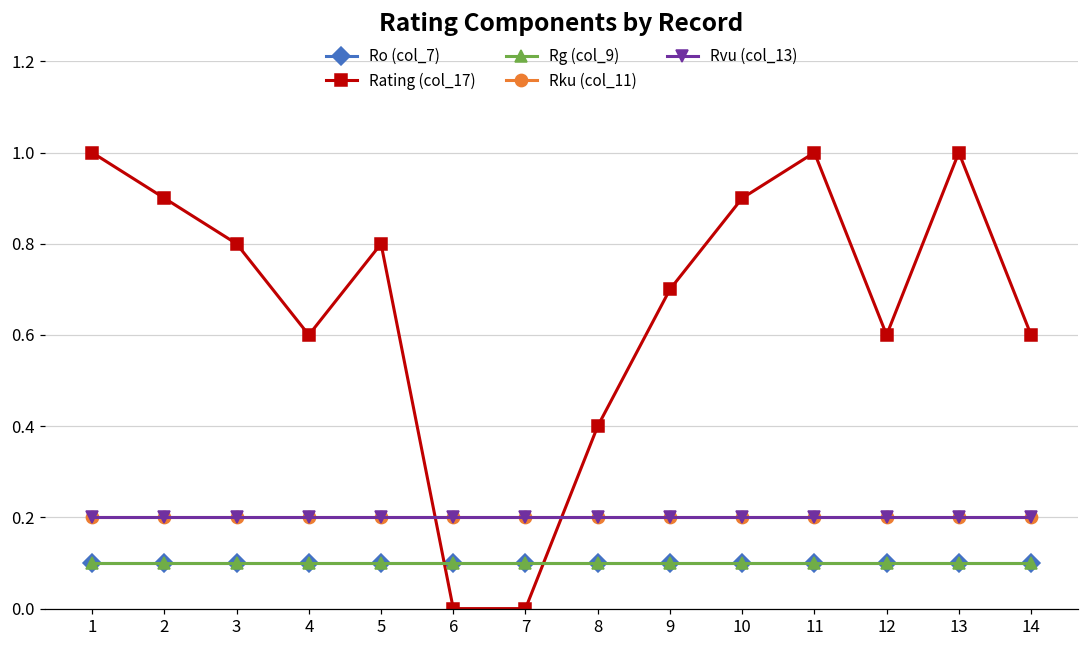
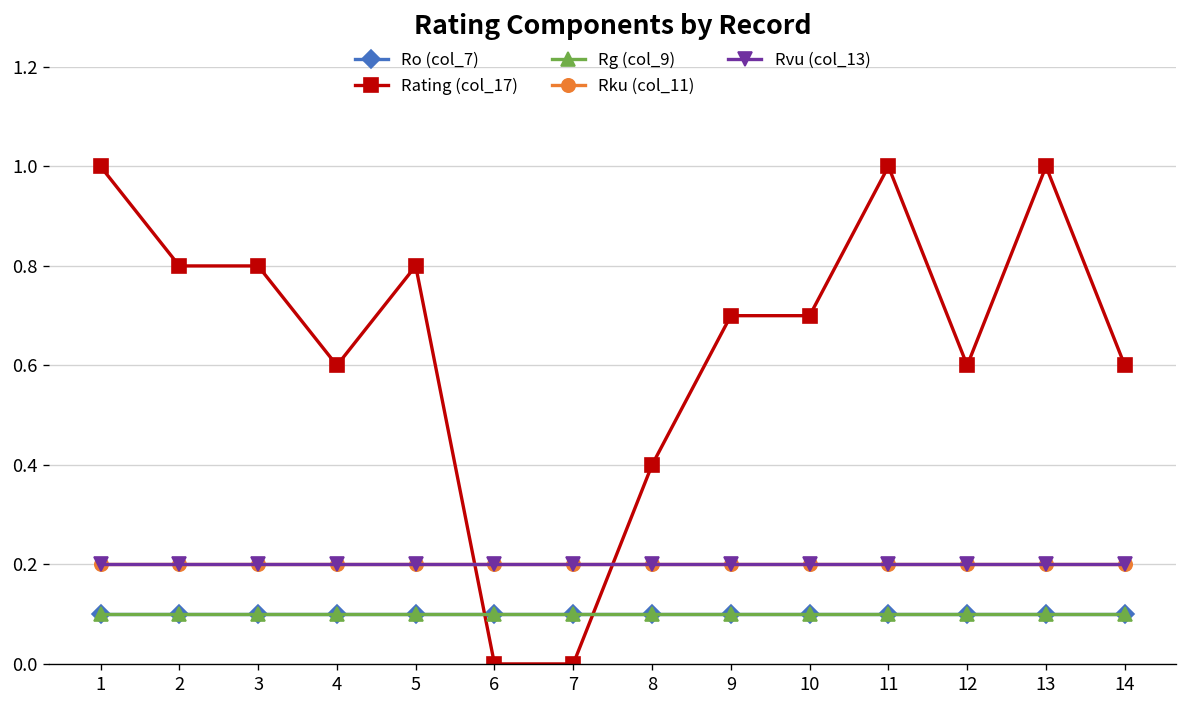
  {
    "Rg (col_9)": {
      "1": 0.1,
      "2": 0.1,
      "3": 0.1,
      "4": 0.1,
      "5": 0.1,
      "6": 0.1,
      "7": 0.1,
      "8": 0.1,
      "9": 0.1,
      "10": 0.1,
      "11": 0.1,
      "12": 0.1,
      "13": 0.1,
      "14": 0.1
    },
    "Rating (col_17)": {
      "1": 1.0,
-     "2": 0.9,
+     "2": 0.8,
      "3": 0.8,
      "4": 0.6,
      "5": 0.8,
      "6": 0.0,
      "7": 0.0,
      "8": 0.4,
      "9": 0.7,
-     "10": 0.9,
+     "10": 0.7,
      "11": 1.0,
      "12": 0.6,
      "13": 1.0,
      "14": 0.6
    },
    "Rvu (col_13)": {
      "1": 0.2,
      "2": 0.2,
      "3": 0.2,
      "4": 0.2,
      "5": 0.2,
      "6": 0.2,
      "7": 0.2,
      "8": 0.2,
      "9": 0.2,
      "10": 0.2,
      "11": 0.2,
      "12": 0.2,
      "13": 0.2,
      "14": 0.2
    }
  }
